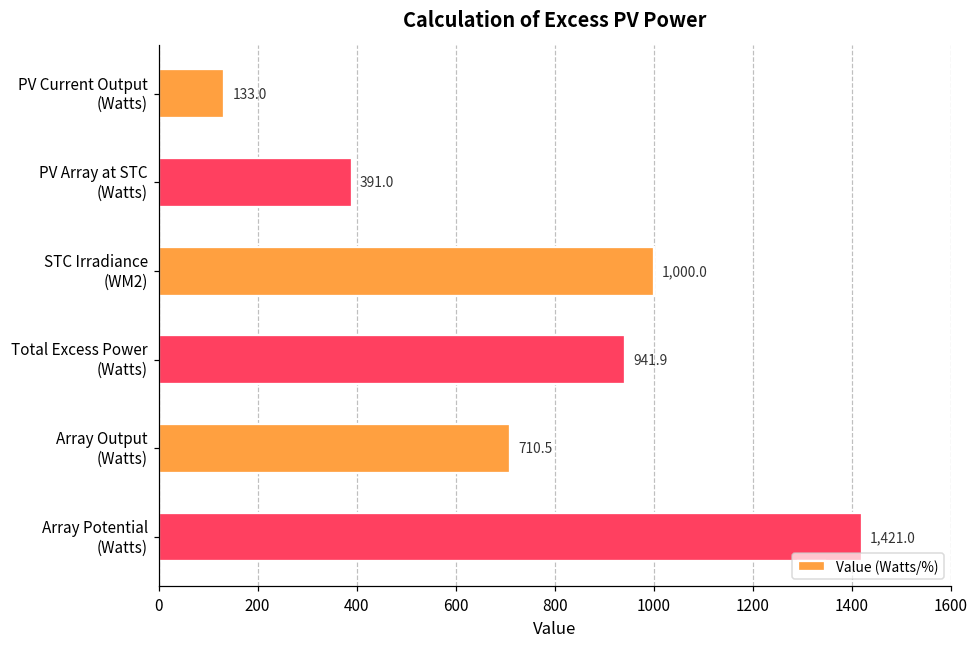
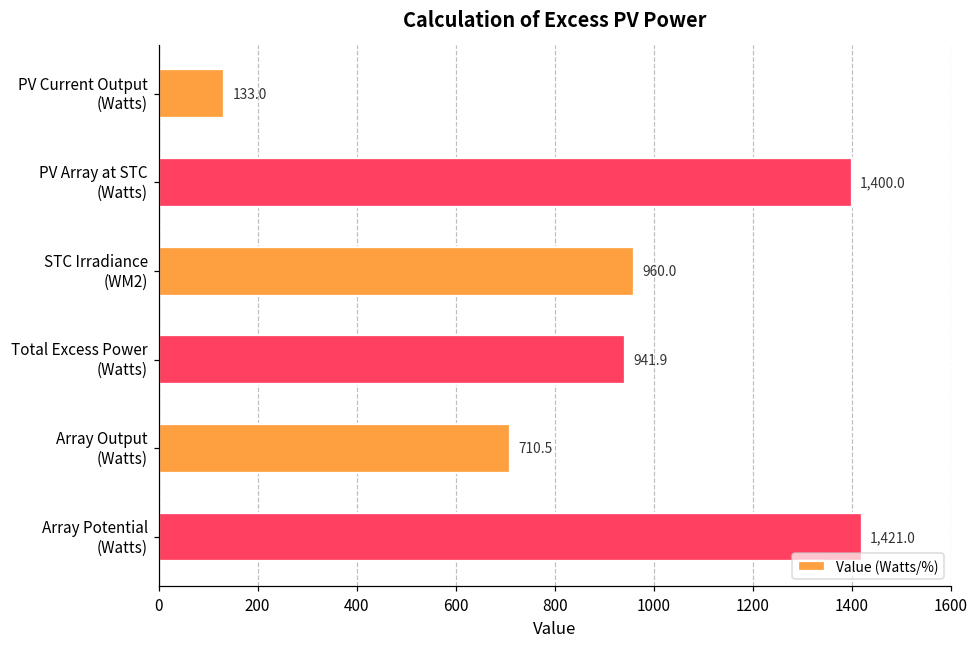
  {
    "PV Current Output (Watts)": "133.0",
-   "PV Array at STC (Watts)": "391.0",
-   "STC Irradiance (WM2)": "1,000.0",
+   "PV Array at STC (Watts)": "1,400.0",
+   "STC Irradiance (WM2)": "960.0",
    "Total Excess Power (Watts)": "941.9",
    "Array Output (Watts)": "710.5",
    "Array Potential (Watts)": "1,421.0"
  }
